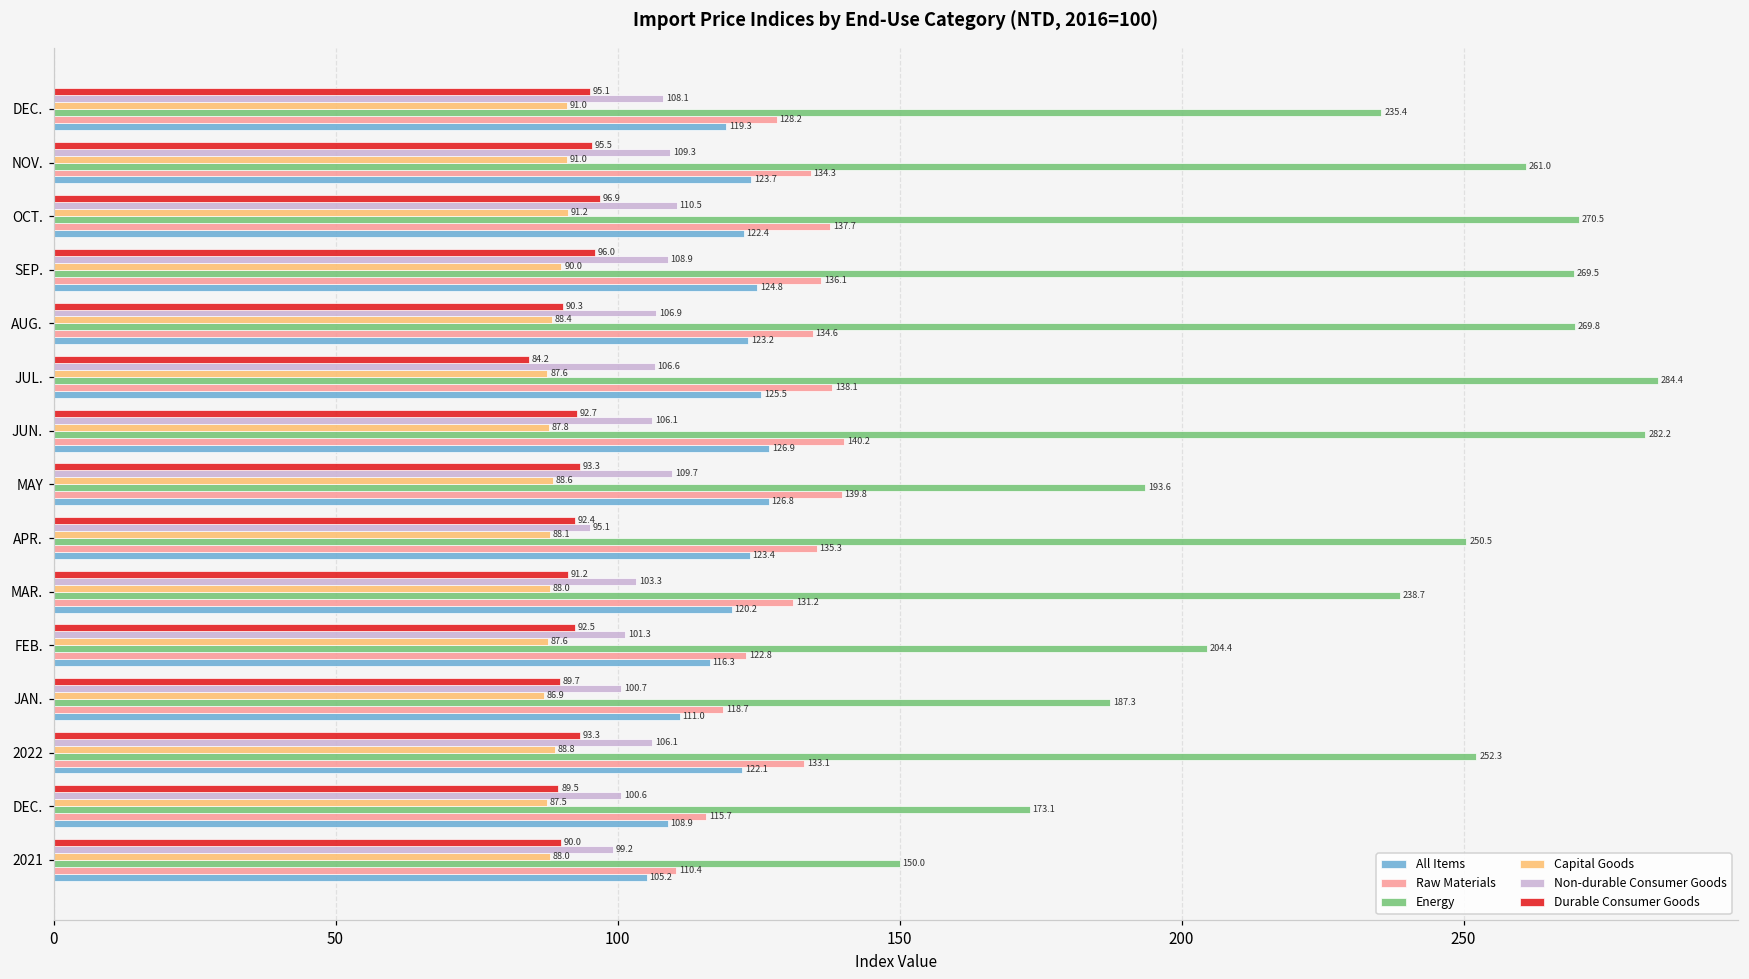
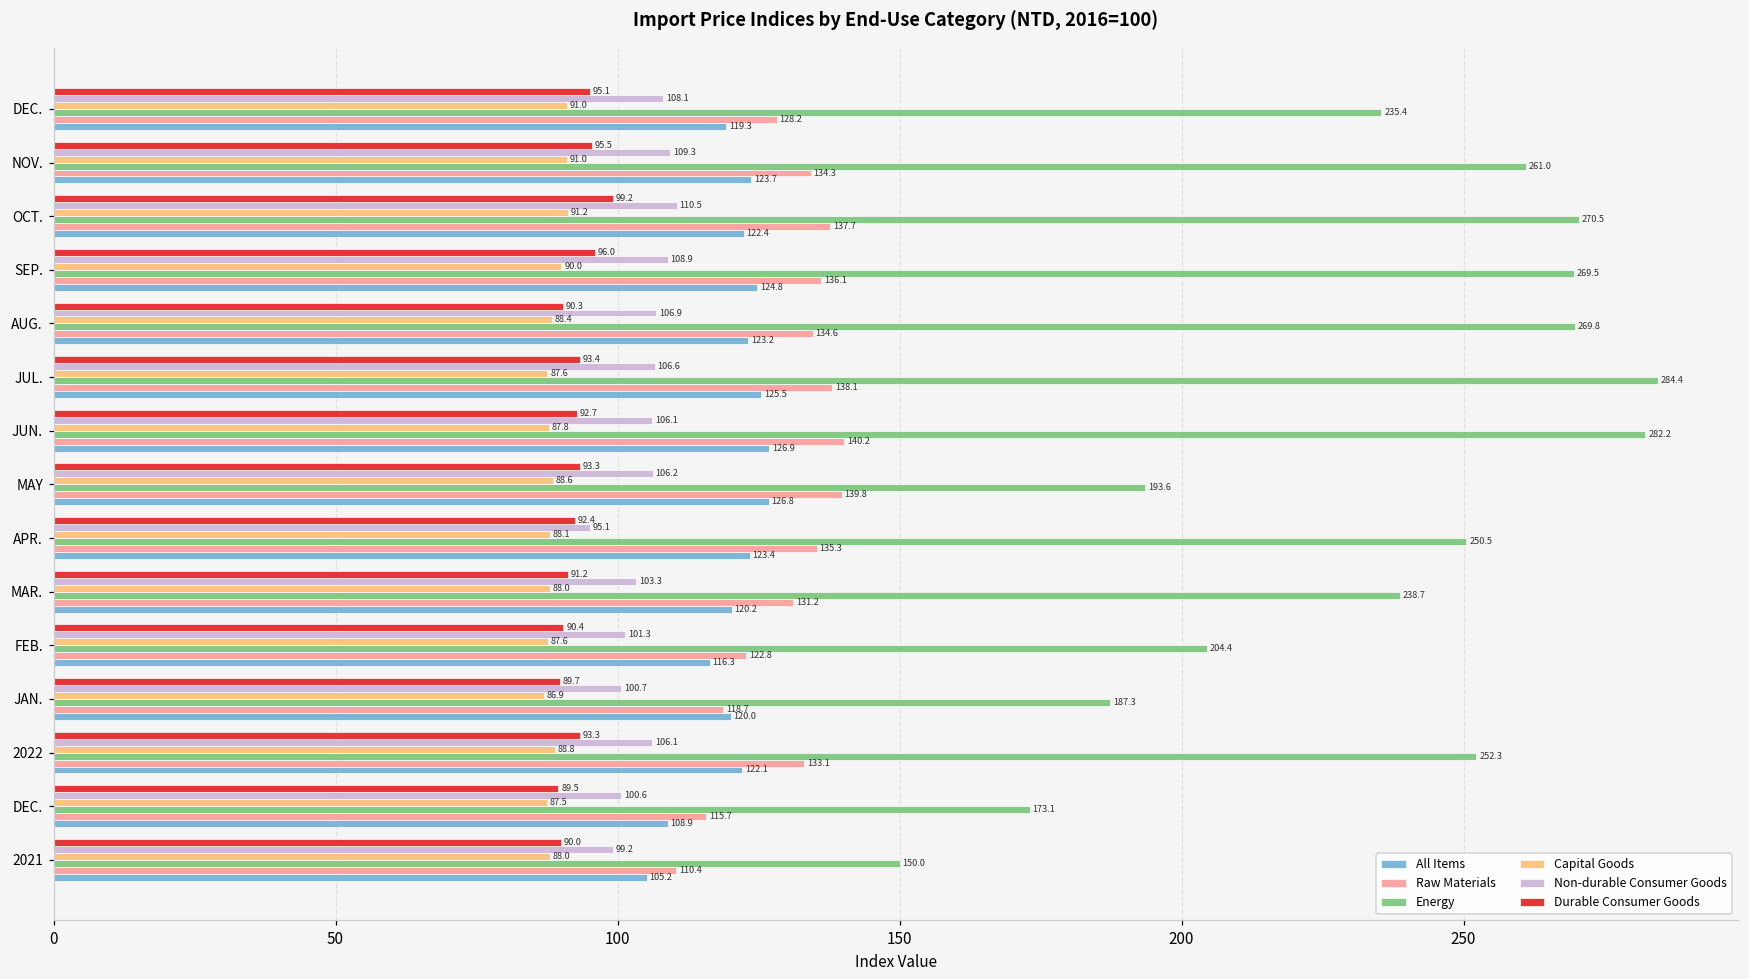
  {
    "All Items": {
      "NOV.": 123.7,
      "OCT.": 122.4,
      "SEP.": 124.8,
      "AUG.": 123.2,
      "JUL.": 125.5,
      "JUN.": 126.9,
      "MAY": 126.8,
      "APR.": 123.4,
      "MAR.": 120.2,
      "FEB.": 116.3,
-     "JAN.": 111.0,
+     "JAN.": 120.0,
      "2022": 122.1,
      "2021": 105.2
    },
    "Energy": {
      "NOV.": 261.0,
      "OCT.": 270.5,
      "SEP.": 269.5,
      "AUG.": 269.8,
      "JUL.": 284.4,
      "JUN.": 282.2,
      "MAY": 193.6,
      "APR.": 250.5,
      "MAR.": 238.7,
      "FEB.": 204.4,
      "JAN.": 187.3,
      "2022": 252.3,
      "2021": 150.0
    },
    "Non-durable Consumer Goods": {
      "NOV.": 109.3,
      "OCT.": 110.5,
      "SEP.": 108.9,
      "AUG.": 106.9,
      "JUL.": 106.6,
      "JUN.": 106.1,
-     "MAY": 109.7,
+     "MAY": 106.2,
      "APR.": 95.1,
      "MAR.": 103.3,
      "FEB.": 101.3,
      "JAN.": 100.7,
      "2022": 106.1,
      "2021": 99.2
    },
    "Durable Consumer Goods": {
      "NOV.": 95.5,
-     "OCT.": 96.9,
+     "OCT.": 99.2,
      "SEP.": 96.0,
      "AUG.": 90.3,
-     "JUL.": 84.2,
+     "JUL.": 93.4,
      "JUN.": 92.7,
      "MAY": 93.3,
      "APR.": 92.4,
      "MAR.": 91.2,
-     "FEB.": 92.5,
+     "FEB.": 90.4,
      "JAN.": 89.7,
      "2022": 93.3,
      "2021": 90.0
    }
  }
